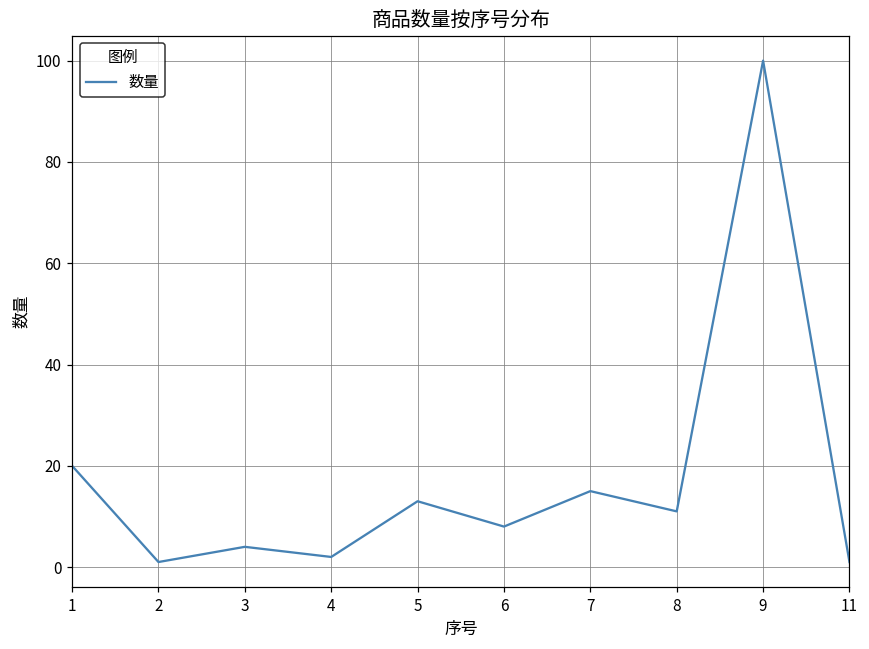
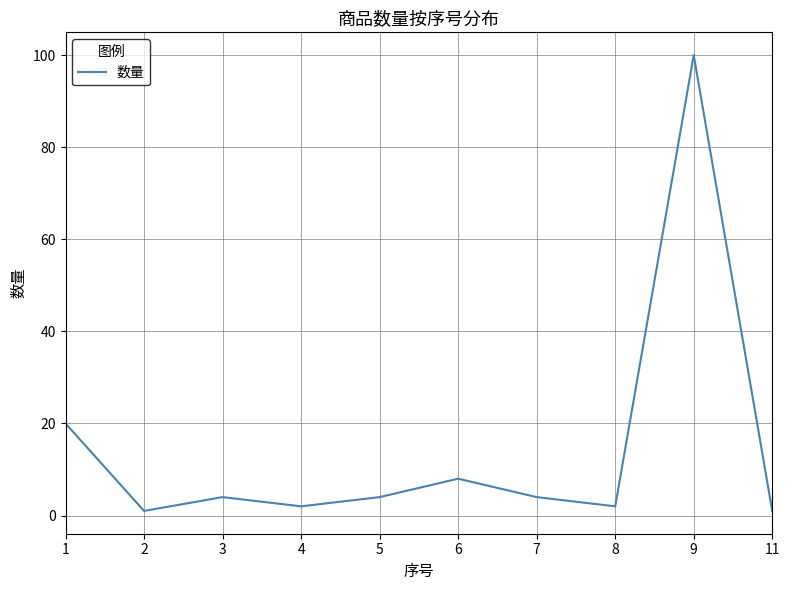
  {
    "1": 20,
    "2": 1,
    "3": 4,
    "4": 2,
-   "5": 13,
+   "5": 4,
    "6": 8,
-   "7": 15,
-   "8": 11,
+   "7": 4,
+   "8": 2,
    "9": 100,
    "11": 1
  }
